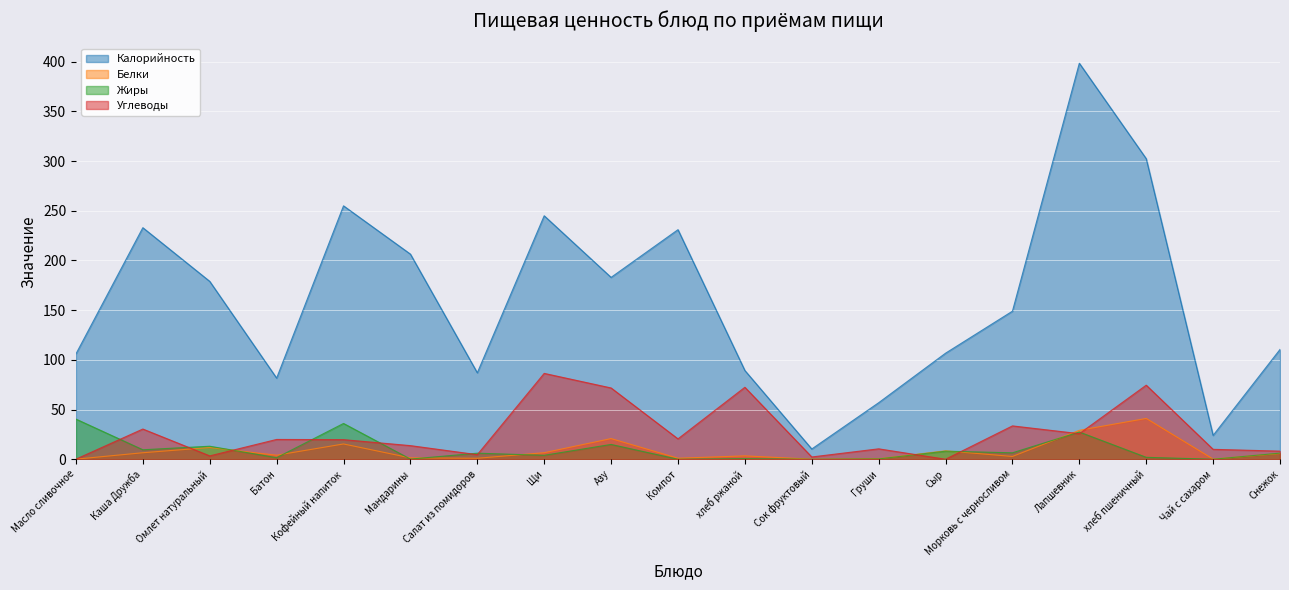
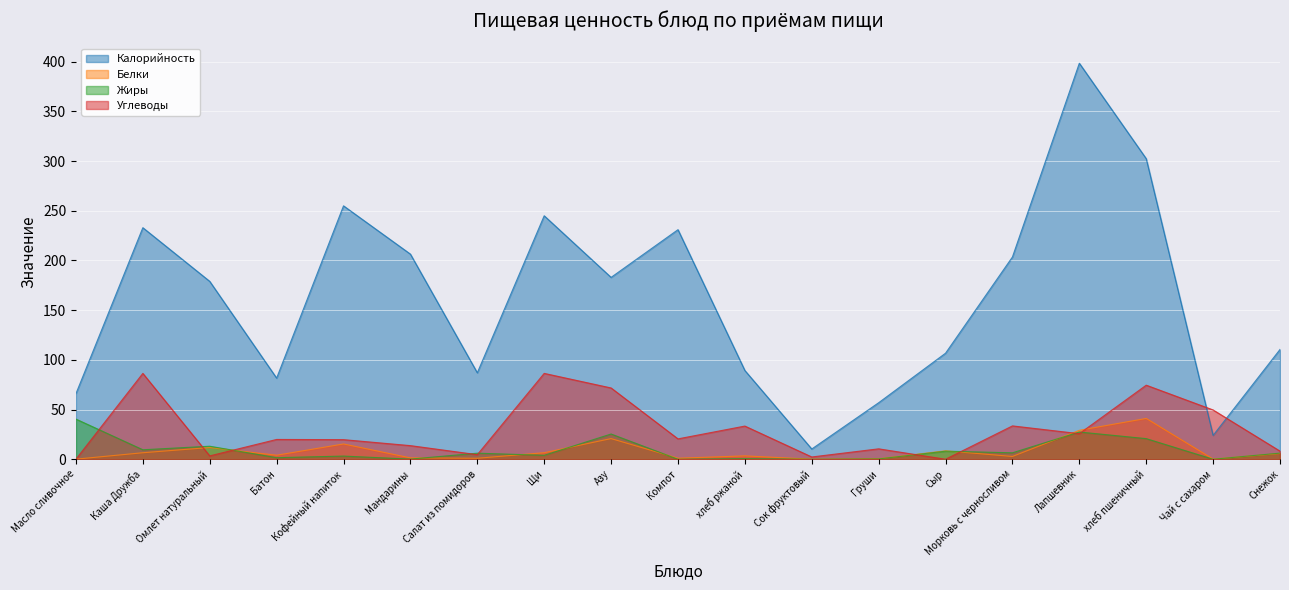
  {
    "Калорийность": {
-     "Масло сливочное": 110,
+     "Масло сливочное": 70,
      "Каша Дружба": 230,
      "Омлет натуральный": 180,
      "Батон": 80,
      "Кофейный напиток": 260,
      "Мандарины": 210,
      "Салат из помидоров": 90,
      "Щи": 250,
      "Азу": 180,
      "Компот": 230,
      "хлеб ржаной": 90,
      "Сок фруктовый": 10,
      "Груши": 60,
      "Сыр": 110,
-     "Морковь с черносливом": 150,
+     "Морковь с черносливом": 200,
      "Лапшевник": 400,
      "хлеб пшеничный": 300,
      "Чай с сахаром": 20,
      "Снежок": 110
    },
    "Белки": {
      "Каша Дружба": 10,
      "Кофейный напиток": 20,
      "Салат из помидоров": 0,
      "Щи": 10,
      "Азу": 20,
      "хлеб ржаной": 0,
      "Морковь с черносливом": 0,
      "хлеб пшеничный": 40
    },
    "Жиры": {
      "Масло сливочное": 40,
      "Каша Дружба": 10,
-     "Кофейный напиток": 40,
+     "Кофейный напиток": 0,
      "Щи": 0,
-     "Азу": 10,
+     "Азу": 30,
      "хлеб ржаной": 0,
      "Морковь с черносливом": 10,
-     "хлеб пшеничный": 0
+     "хлеб пшеничный": 20
    },
    "Углеводы": {
-     "Каша Дружба": 30,
+     "Каша Дружба": 90,
      "Омлет натуральный": 0,
      "Батон": 20,
      "Кофейный напиток": 20,
      "Мандарины": 10,
      "Щи": 90,
      "Азу": 70,
      "Компот": 20,
-     "хлеб ржаной": 70,
+     "хлеб ржаной": 30,
      "Груши": 10,
      "Сыр": 0,
      "Морковь с черносливом": 30,
      "хлеб пшеничный": 70,
-     "Чай с сахаром": 10
+     "Чай с сахаром": 50
    }
  }
